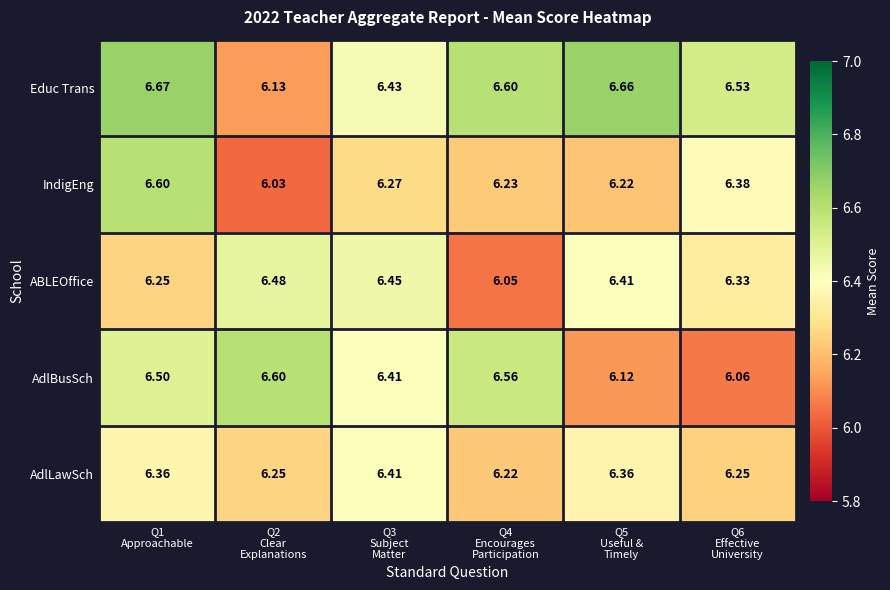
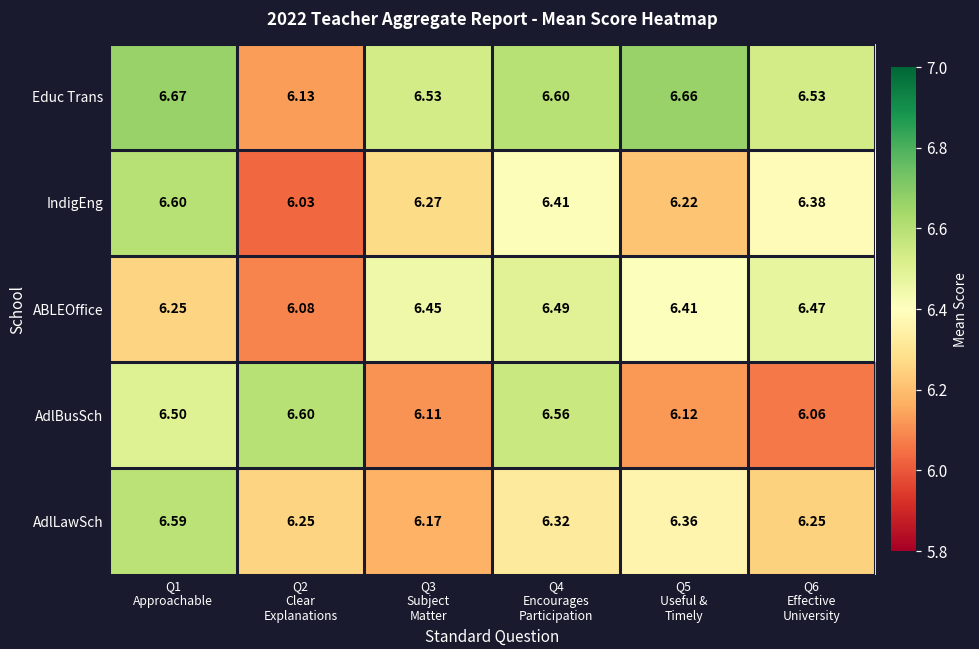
  {
    "Educ Trans": {
      "Q1 Approachable": 6.67,
      "Q2 Clear Explanations": 6.13,
-     "Q3 Subject Matter": 6.43,
+     "Q3 Subject Matter": 6.53,
      "Q4 Encourages Participation": 6.60,
      "Q5 Useful & Timely": 6.66,
      "Q6 Effective University": 6.53
    },
    "IndigEng": {
      "Q1 Approachable": 6.60,
      "Q2 Clear Explanations": 6.03,
      "Q3 Subject Matter": 6.27,
-     "Q4 Encourages Participation": 6.23,
+     "Q4 Encourages Participation": 6.41,
      "Q5 Useful & Timely": 6.22,
      "Q6 Effective University": 6.38
    },
    "ABLEOffice": {
      "Q1 Approachable": 6.25,
-     "Q2 Clear Explanations": 6.48,
+     "Q2 Clear Explanations": 6.08,
      "Q3 Subject Matter": 6.45,
-     "Q4 Encourages Participation": 6.05,
+     "Q4 Encourages Participation": 6.49,
      "Q5 Useful & Timely": 6.41,
-     "Q6 Effective University": 6.33
+     "Q6 Effective University": 6.47
    },
    "AdlBusSch": {
      "Q1 Approachable": 6.50,
      "Q2 Clear Explanations": 6.60,
-     "Q3 Subject Matter": 6.41,
+     "Q3 Subject Matter": 6.11,
      "Q4 Encourages Participation": 6.56,
      "Q5 Useful & Timely": 6.12,
      "Q6 Effective University": 6.06
    },
    "AdlLawSch": {
-     "Q1 Approachable": 6.36,
+     "Q1 Approachable": 6.59,
      "Q2 Clear Explanations": 6.25,
-     "Q3 Subject Matter": 6.41,
-     "Q4 Encourages Participation": 6.22,
+     "Q3 Subject Matter": 6.17,
+     "Q4 Encourages Participation": 6.32,
      "Q5 Useful & Timely": 6.36,
      "Q6 Effective University": 6.25
    }
  }
